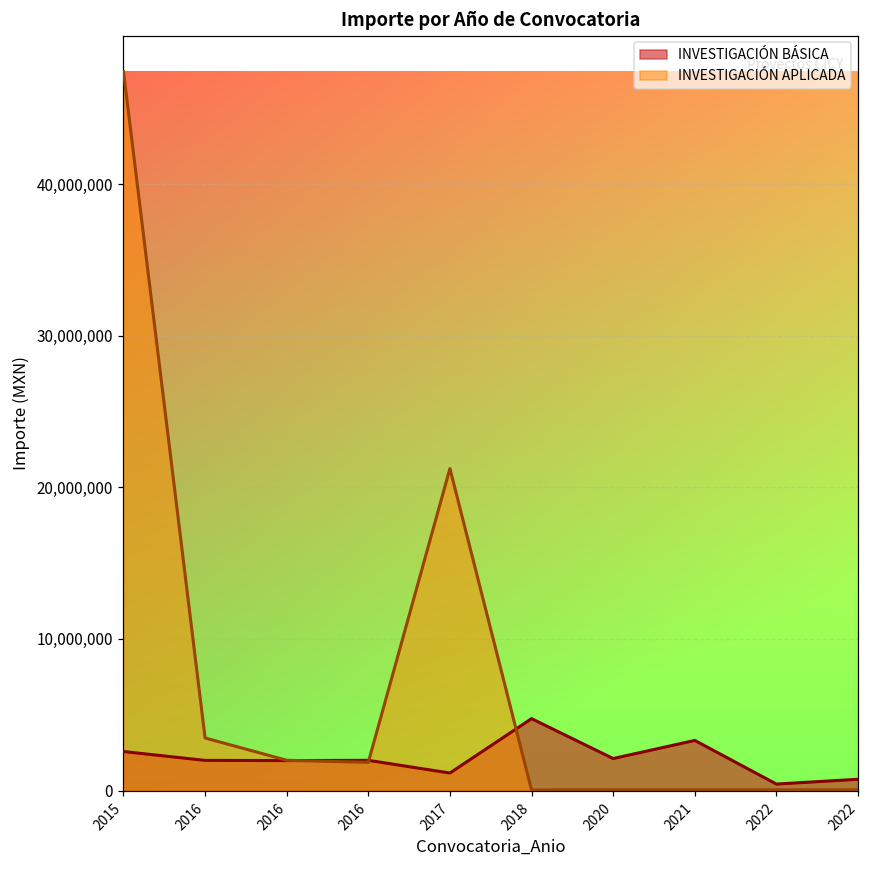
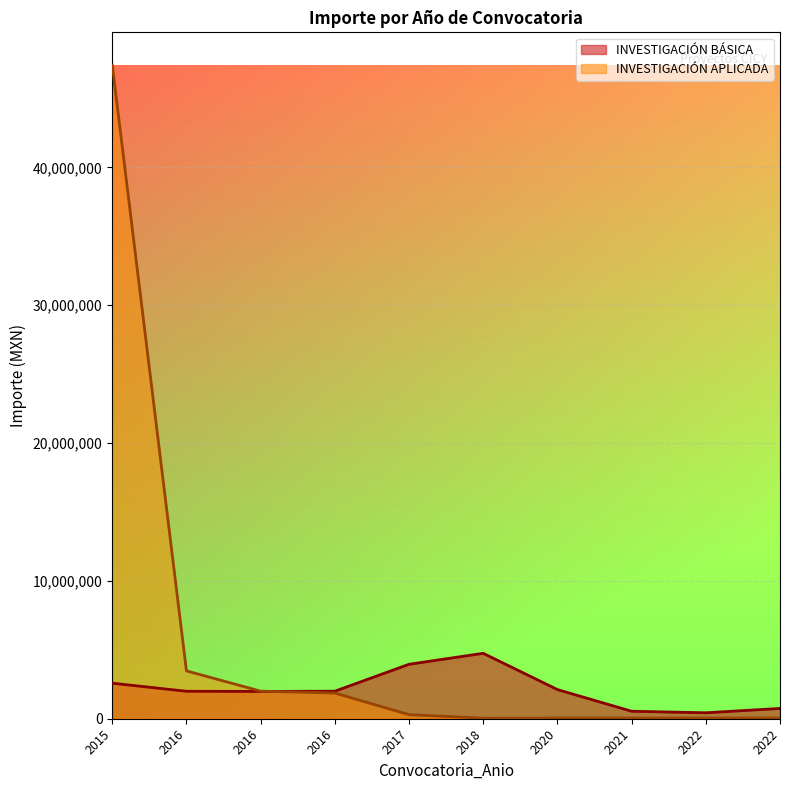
  {
    "INVESTIGACIÓN BÁSICA": {
      "2015": "2,600,000",
-     "2017": "1,200,000",
+     "2017": "4,000,000",
      "2018": "4,700,000",
      "2020": "2,100,000",
-     "2021": "3,300,000"
+     "2021": "500,000"
    },
    "INVESTIGACIÓN APLICADA": {
      "2015": "47,400,000",
-     "2017": "21,200,000",
+     "2017": "300,000",
      "2018": "0",
      "2020": "100,000",
      "2021": "100,000"
    }
  }
